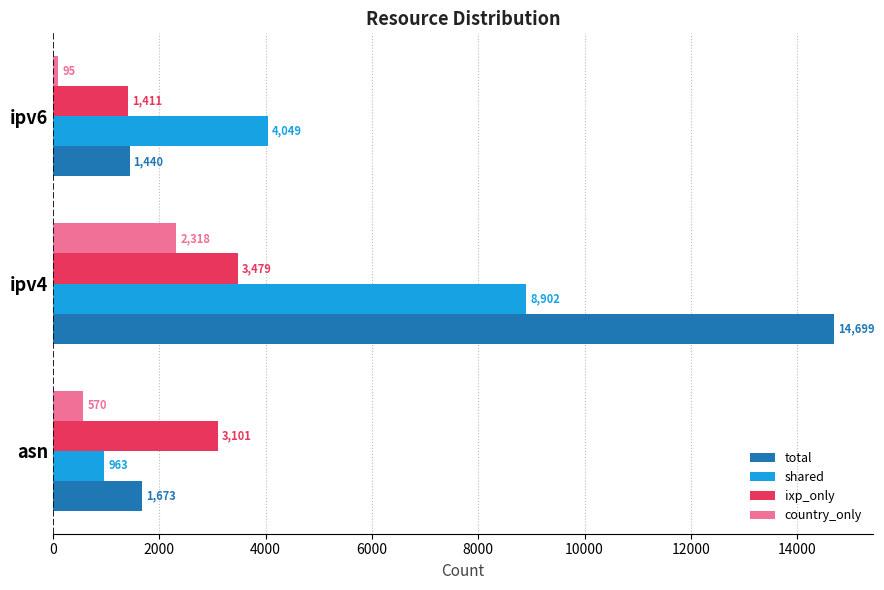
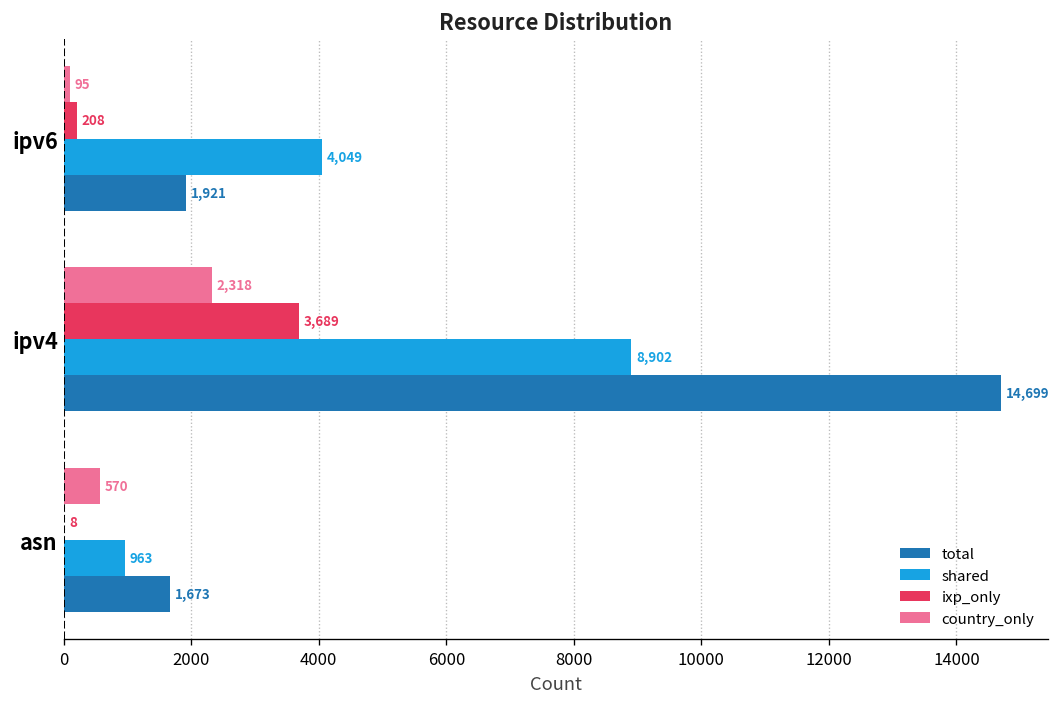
  {
    "total": {
-     "ipv6": "1,440",
+     "ipv6": "1,921",
      "ipv4": "14,699",
      "asn": "1,673"
    },
    "shared": {
      "ipv6": "4,049",
      "ipv4": "8,902",
      "asn": "963"
    },
    "ixp_only": {
-     "ipv6": "1,411",
-     "ipv4": "3,479",
-     "asn": "3,101"
+     "ipv6": "208",
+     "ipv4": "3,689",
+     "asn": "8"
    },
    "country_only": {
      "ipv6": "95",
      "ipv4": "2,318",
      "asn": "570"
    }
  }
